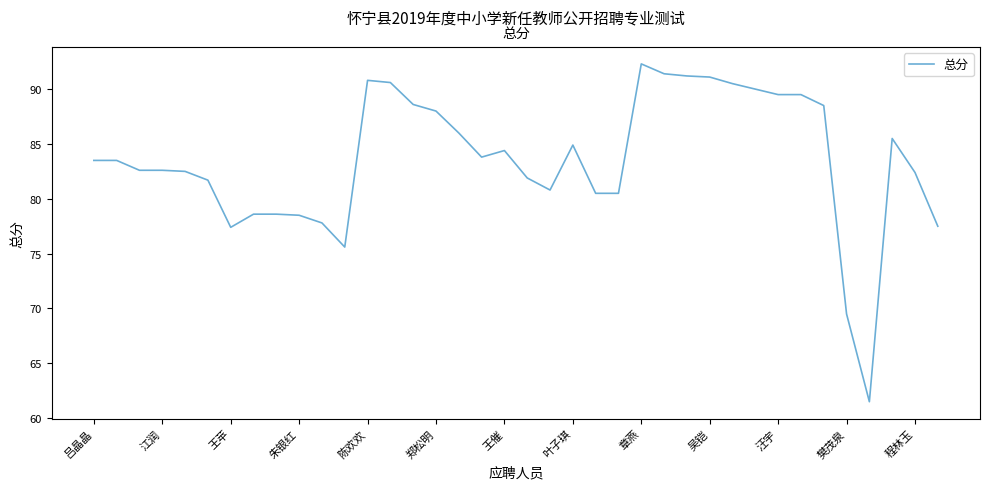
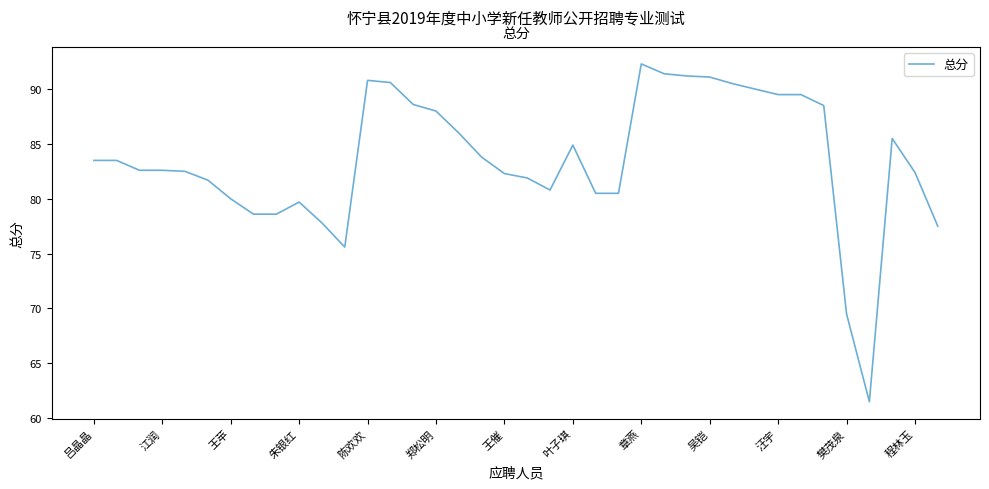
  {
    "吕晶晶": 83.5,
    "江润": 82.6,
-   "王苹": 77.4,
-   "朱银红": 78.5,
+   "王苹": 80.0,
+   "朱银红": 79.7,
    "陈欢欢": 90.8,
    "郑松明": 88.0,
-   "王催": 84.4,
+   "王催": 82.3,
    "叶子琪": 84.9,
    "章燕": 92.3,
    "吴铠": 91.1,
    "汪宇": 89.5,
    "樊茂泉": 69.5,
    "程林玉": 82.4
  }
